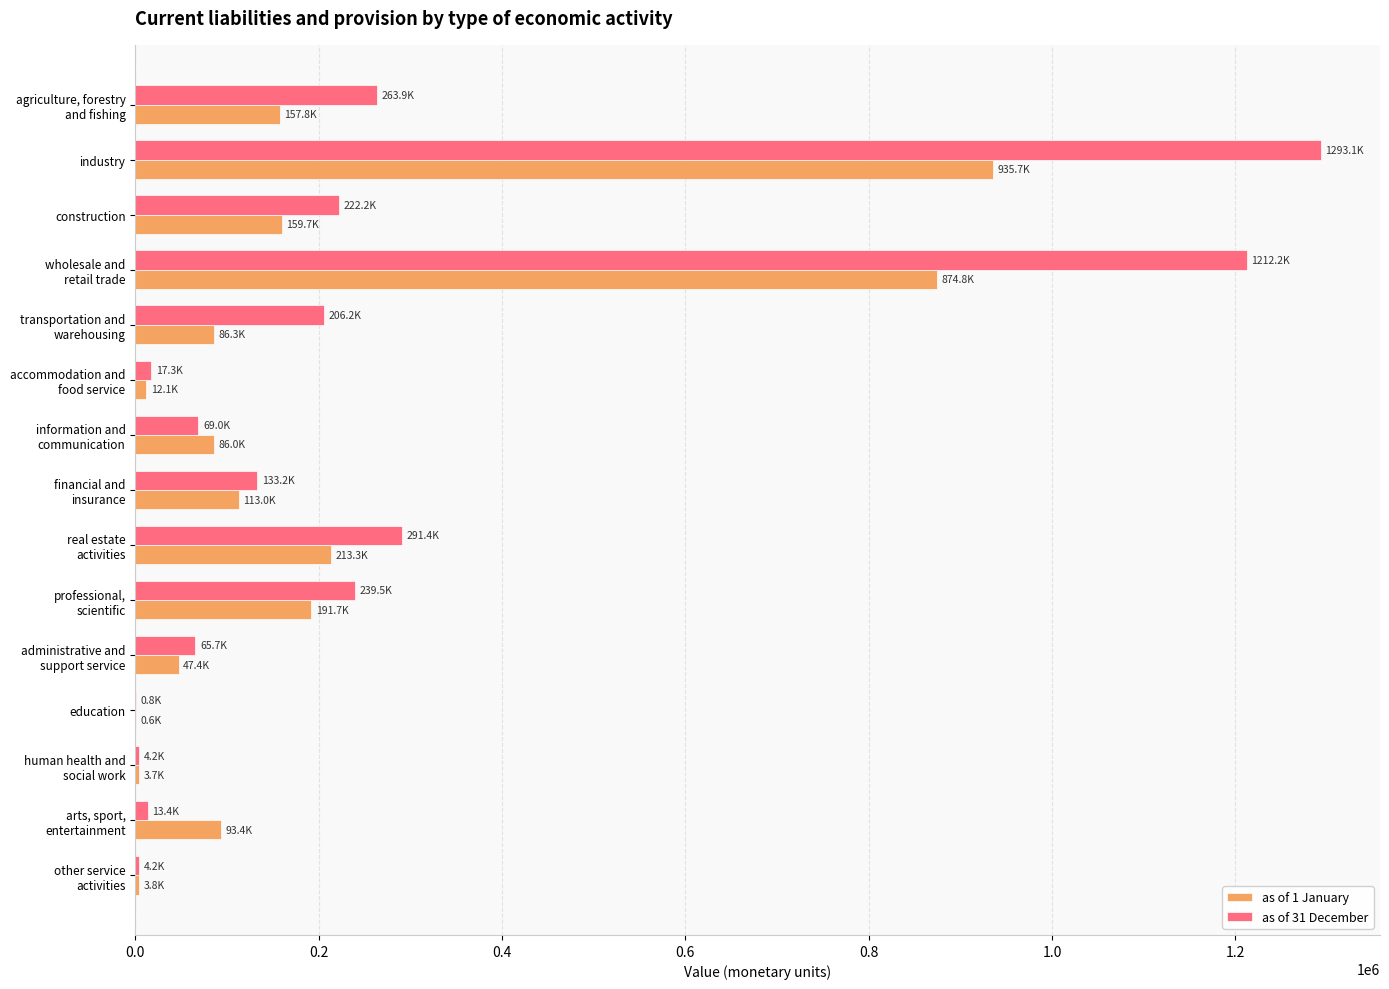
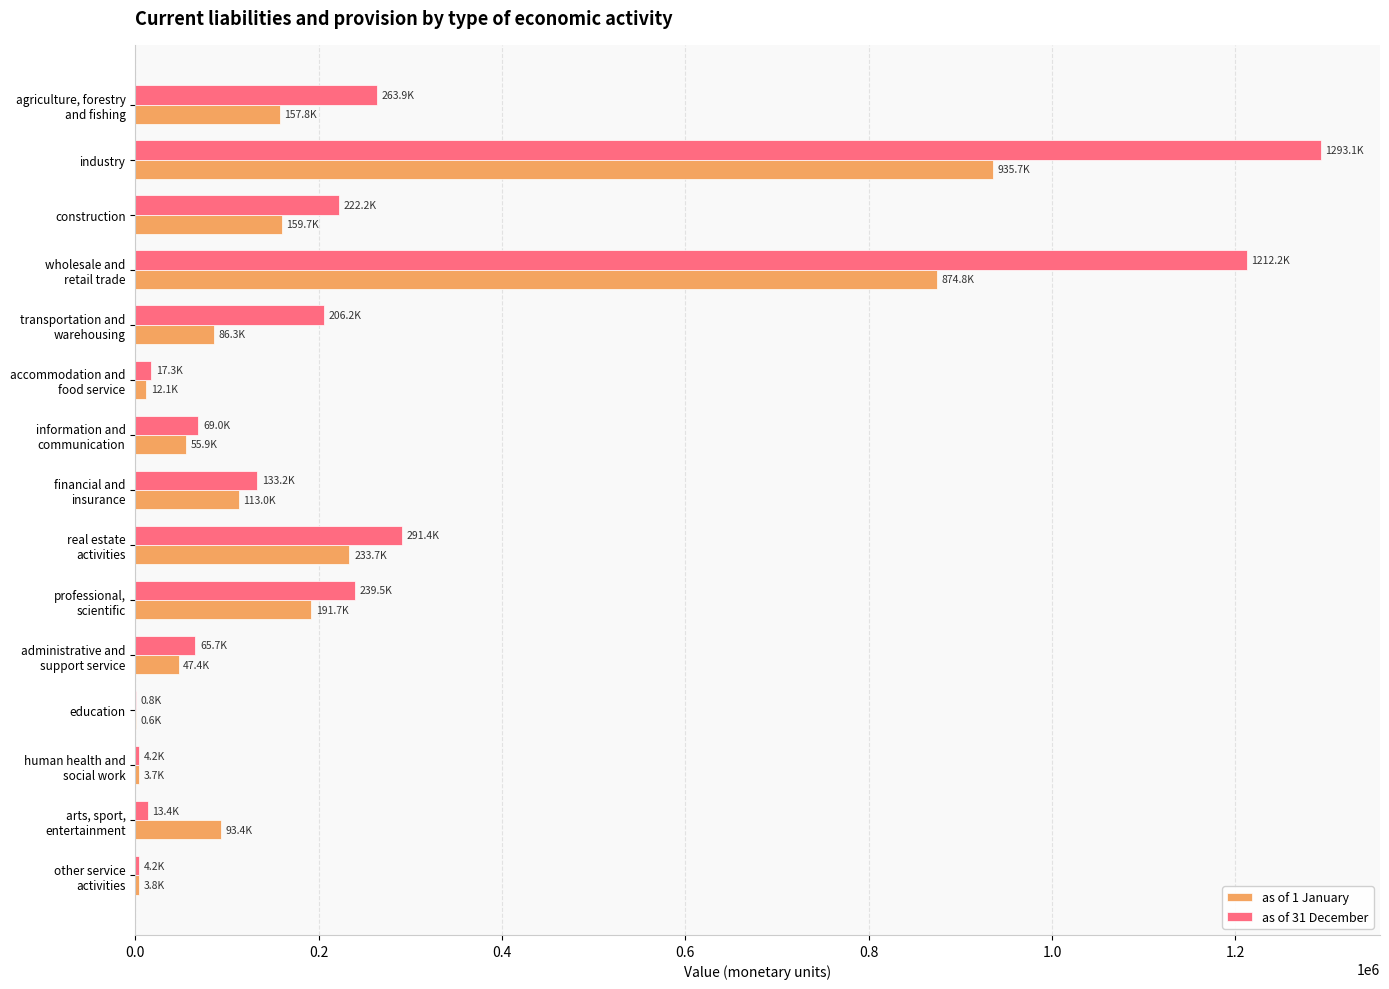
  {
    "as of 1 January": {
      "agriculture, forestry and fishing": "157.8K",
      "industry": "935.7K",
      "construction": "159.7K",
      "wholesale and retail trade": "874.8K",
      "transportation and warehousing": "86.3K",
      "accommodation and food service": "12.1K",
-     "information and communication": "86.0K",
+     "information and communication": "55.9K",
      "financial and insurance": "113.0K",
-     "real estate activities": "213.3K",
+     "real estate activities": "233.7K",
      "professional, scientific": "191.7K",
      "administrative and support service": "47.4K",
      "education": "0.6K",
      "human health and social work": "3.7K",
      "arts, sport, entertainment": "93.4K",
      "other service activities": "3.8K"
    },
    "as of 31 December": {
      "agriculture, forestry and fishing": "263.9K",
      "industry": "1293.1K",
      "construction": "222.2K",
      "wholesale and retail trade": "1212.2K",
      "transportation and warehousing": "206.2K",
      "accommodation and food service": "17.3K",
      "information and communication": "69.0K",
      "financial and insurance": "133.2K",
      "real estate activities": "291.4K",
      "professional, scientific": "239.5K",
      "administrative and support service": "65.7K",
      "education": "0.8K",
      "human health and social work": "4.2K",
      "arts, sport, entertainment": "13.4K",
      "other service activities": "4.2K"
    }
  }
